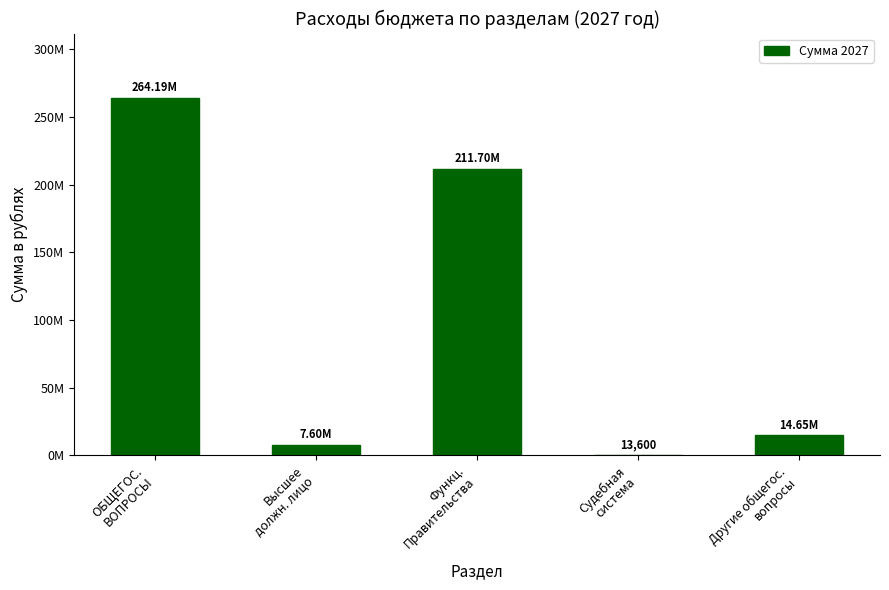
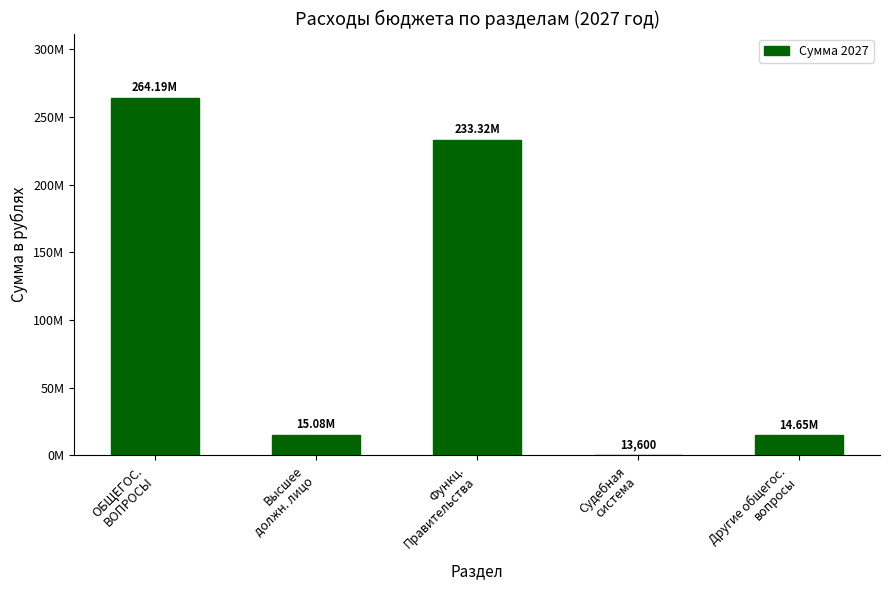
  {
    "ОБЩЕГОС. ВОПРОСЫ": "264.19M",
-   "Высшее должн. лицо": "7.60M",
-   "Функц. Правительства": "211.70M",
+   "Высшее должн. лицо": "15.08M",
+   "Функц. Правительства": "233.32M",
    "Судебная система": "13,600",
    "Другие общегос. вопросы": "14.65M"
  }
